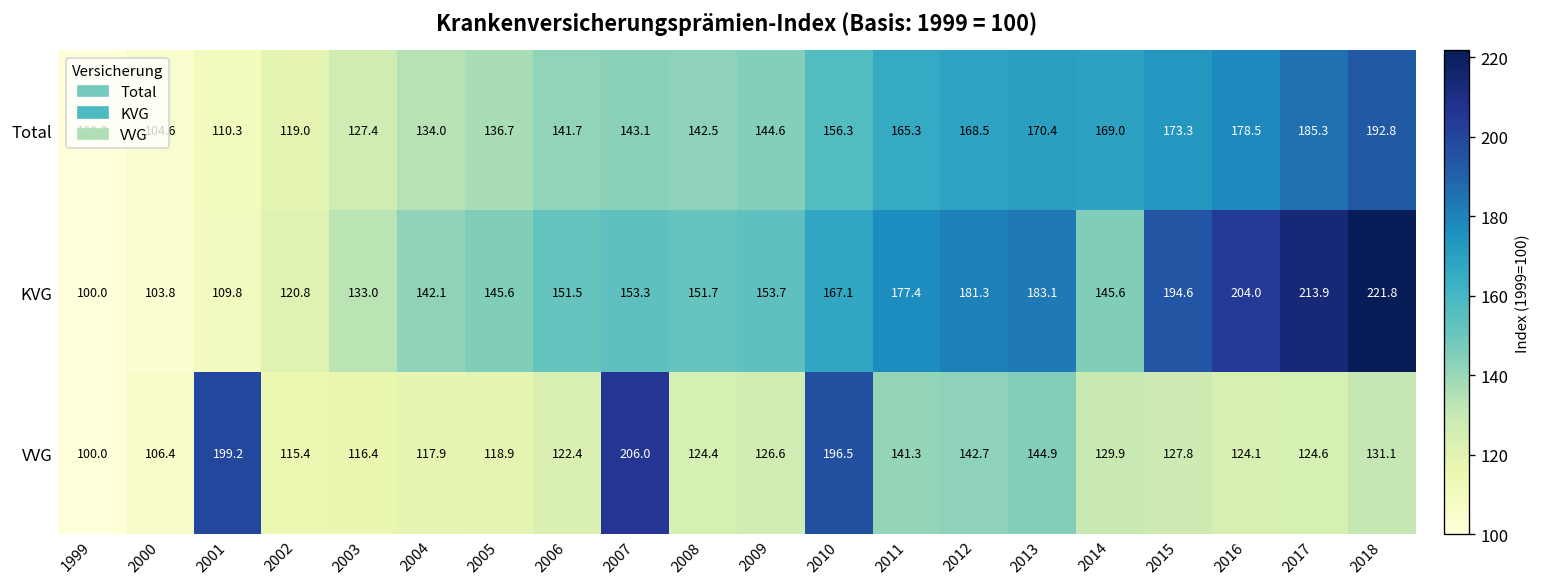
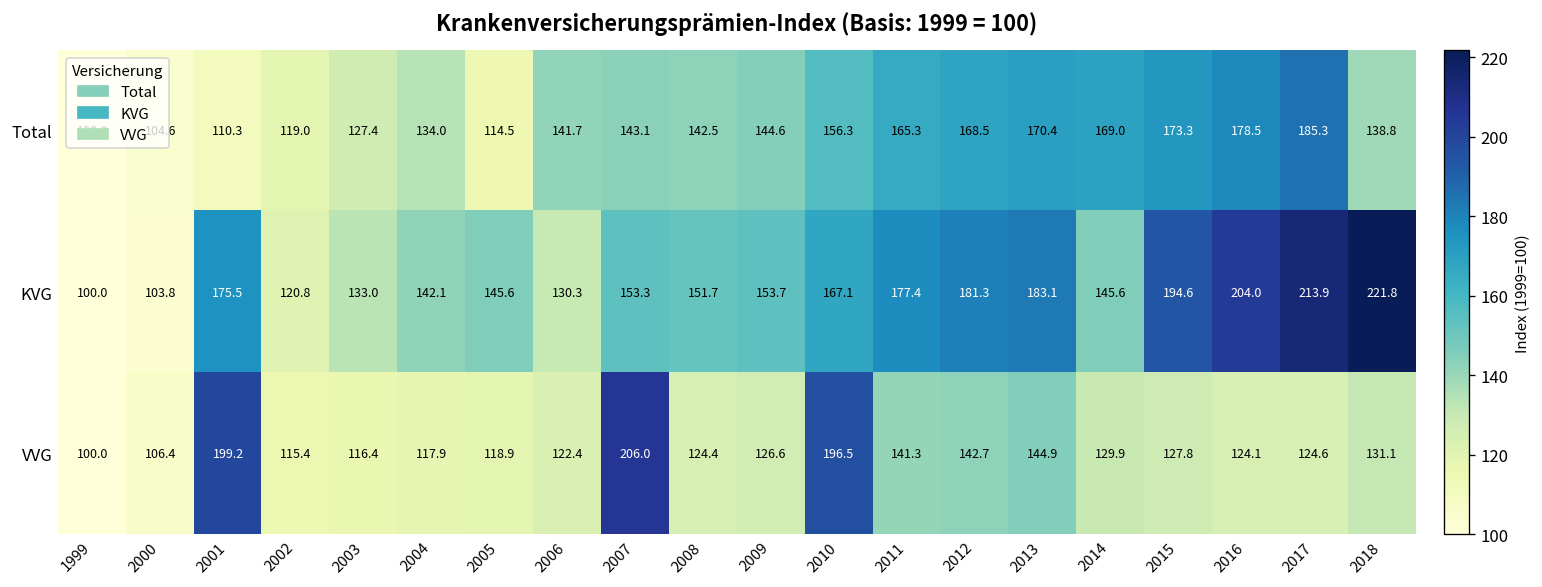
  {
    "Total": {
      "2001": 110.3,
      "2002": 119.0,
      "2003": 127.4,
      "2004": 134.0,
-     "2005": 136.7,
+     "2005": 114.5,
      "2006": 141.7,
      "2007": 143.1,
      "2008": 142.5,
      "2009": 144.6,
      "2010": 156.3,
      "2011": 165.3,
      "2012": 168.5,
      "2013": 170.4,
      "2014": 169.0,
      "2015": 173.3,
      "2016": 178.5,
      "2017": 185.3,
-     "2018": 192.8
+     "2018": 138.8
    },
    "KVG": {
      "1999": 100.0,
      "2000": 103.8,
-     "2001": 109.8,
+     "2001": 175.5,
      "2002": 120.8,
      "2003": 133.0,
      "2004": 142.1,
      "2005": 145.6,
-     "2006": 151.5,
+     "2006": 130.3,
      "2007": 153.3,
      "2008": 151.7,
      "2009": 153.7,
      "2010": 167.1,
      "2011": 177.4,
      "2012": 181.3,
      "2013": 183.1,
      "2014": 145.6,
      "2015": 194.6,
      "2016": 204.0,
      "2017": 213.9,
      "2018": 221.8
    },
    "VVG": {
      "1999": 100.0,
      "2000": 106.4,
      "2001": 199.2,
      "2002": 115.4,
      "2003": 116.4,
      "2004": 117.9,
      "2005": 118.9,
      "2006": 122.4,
      "2007": 206.0,
      "2008": 124.4,
      "2009": 126.6,
      "2010": 196.5,
      "2011": 141.3,
      "2012": 142.7,
      "2013": 144.9,
      "2014": 129.9,
      "2015": 127.8,
      "2016": 124.1,
      "2017": 124.6,
      "2018": 131.1
    }
  }
